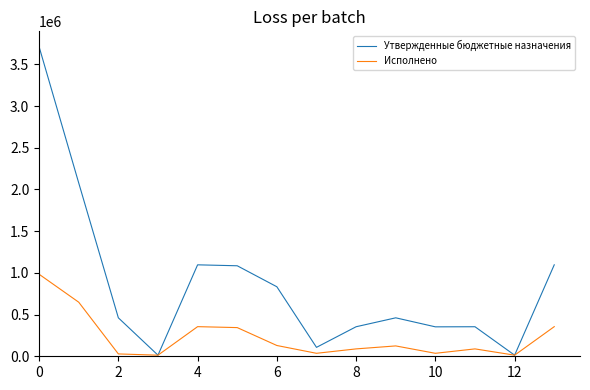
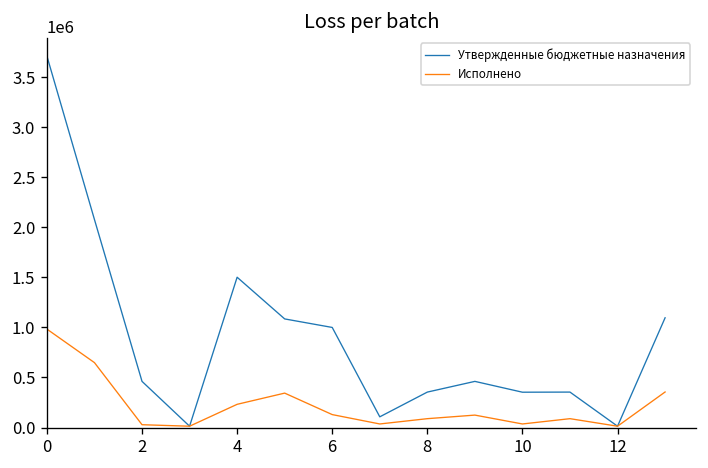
  {
    "Утвержденные бюджетные назначения": {
      "0": 3700000,
      "2": 500000,
-     "4": 1100000,
-     "6": 800000,
+     "4": 1500000,
+     "6": 1000000,
      "8": 400000,
      "10": 400000
    },
    "Исполнено": {
      "0": 1000000,
      "2": 0,
-     "4": 400000,
+     "4": 200000,
      "6": 100000,
      "8": 100000,
      "10": 0
    }
  }
